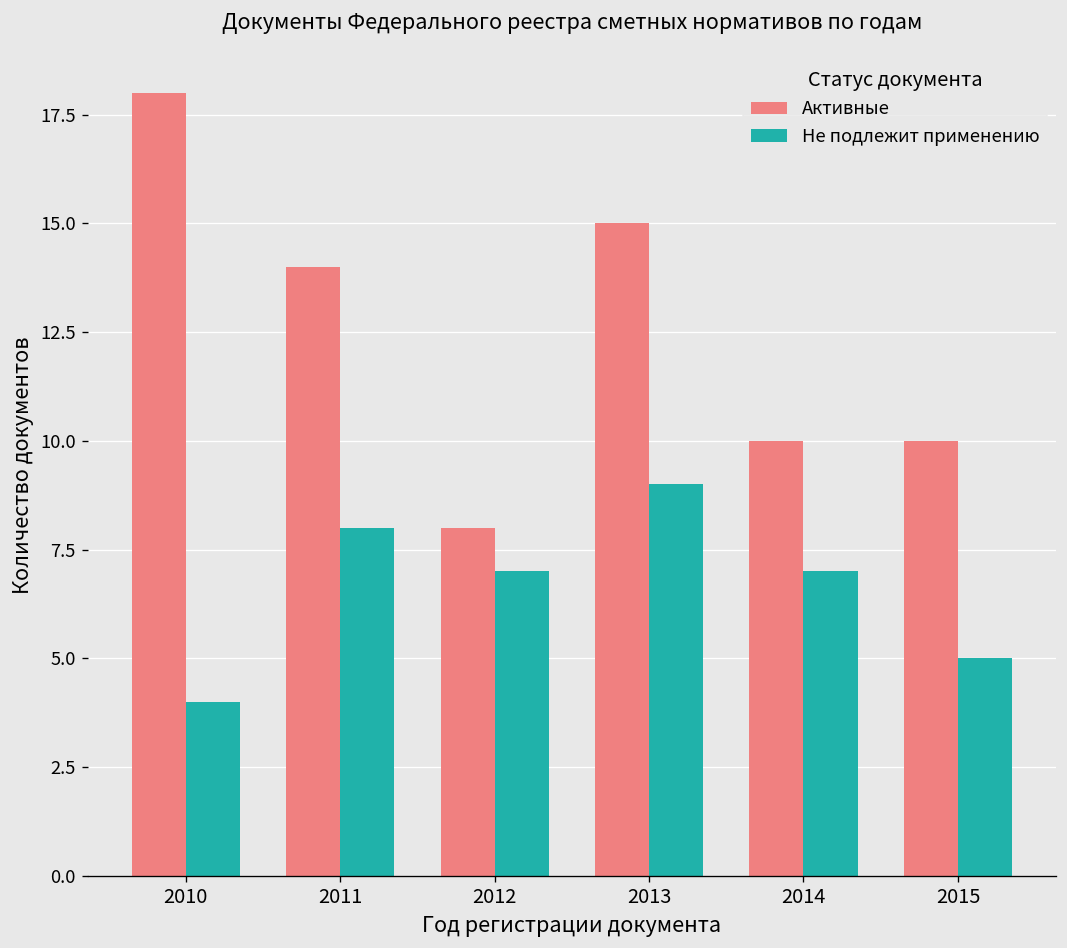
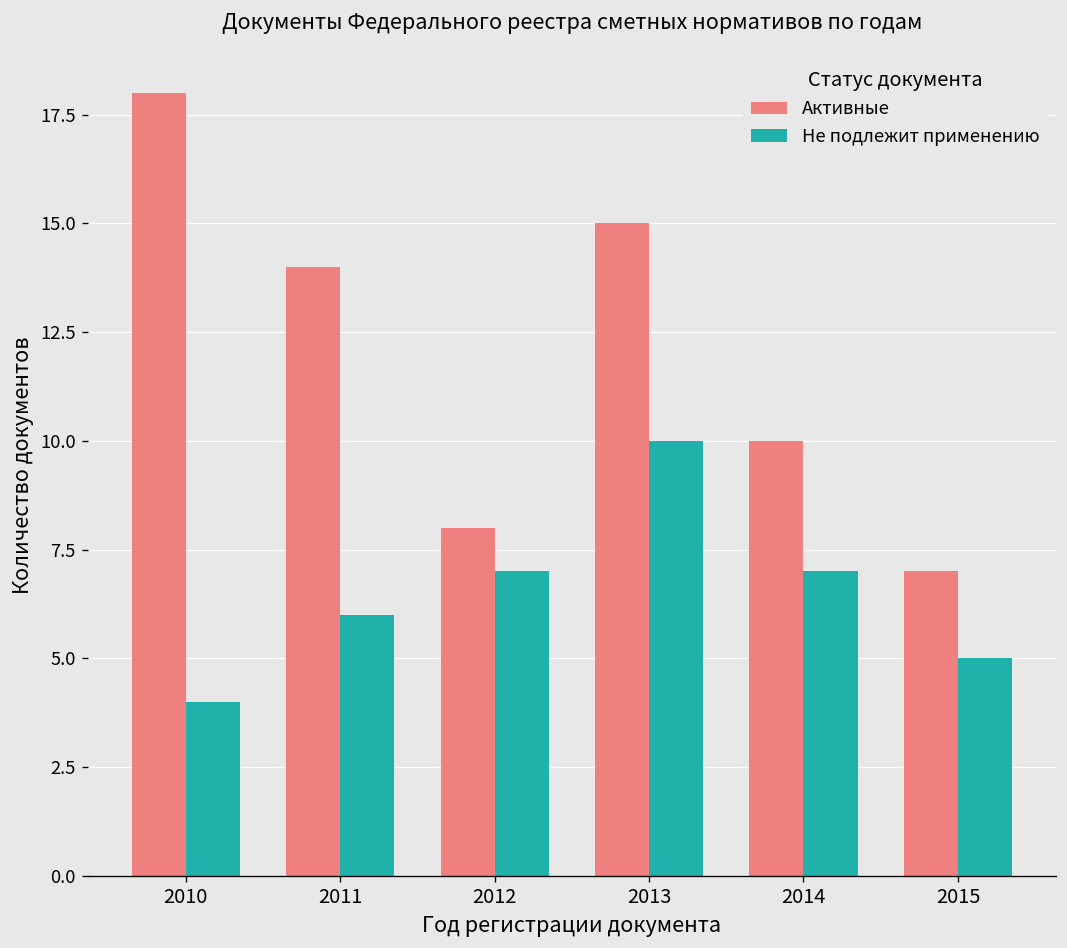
  {
    "Активные": {
      "2010": 18,
      "2011": 14,
      "2012": 8,
      "2013": 15,
      "2014": 10,
-     "2015": 10
+     "2015": 7
    },
    "Не подлежит применению": {
      "2010": 4,
-     "2011": 8,
+     "2011": 6,
      "2012": 7,
-     "2013": 9,
+     "2013": 10,
      "2014": 7,
      "2015": 5
    }
  }
